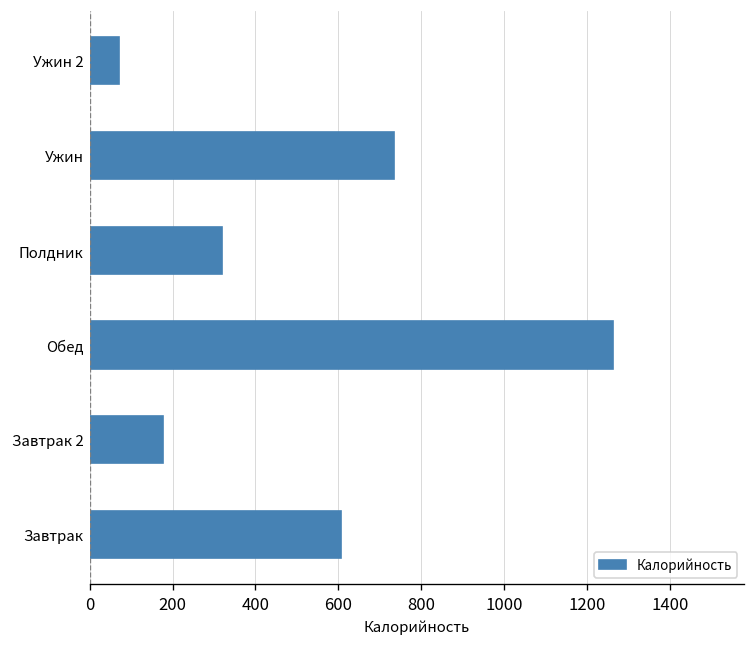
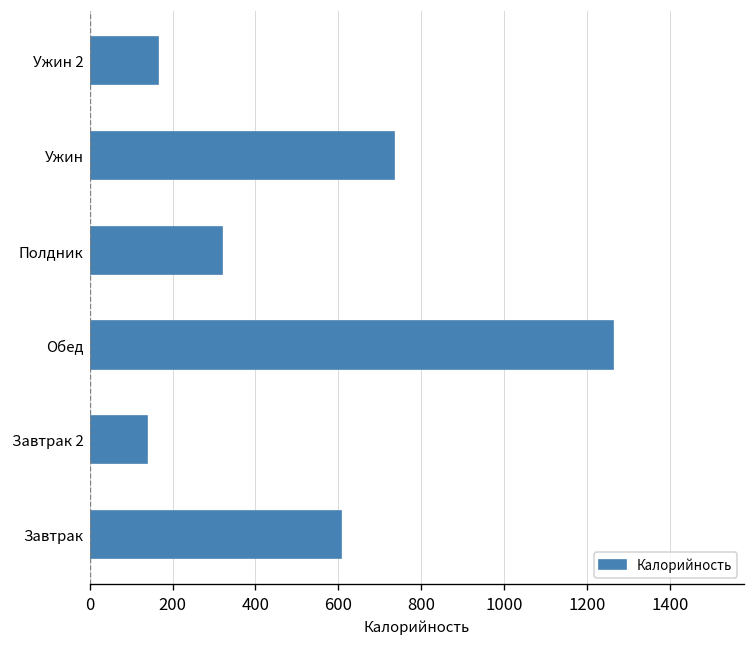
  {
-   "Ужин 2": 70,
+   "Ужин 2": 170,
    "Ужин": 740,
    "Полдник": 320,
    "Обед": 1260,
-   "Завтрак 2": 180,
+   "Завтрак 2": 140,
    "Завтрак": 610
  }
